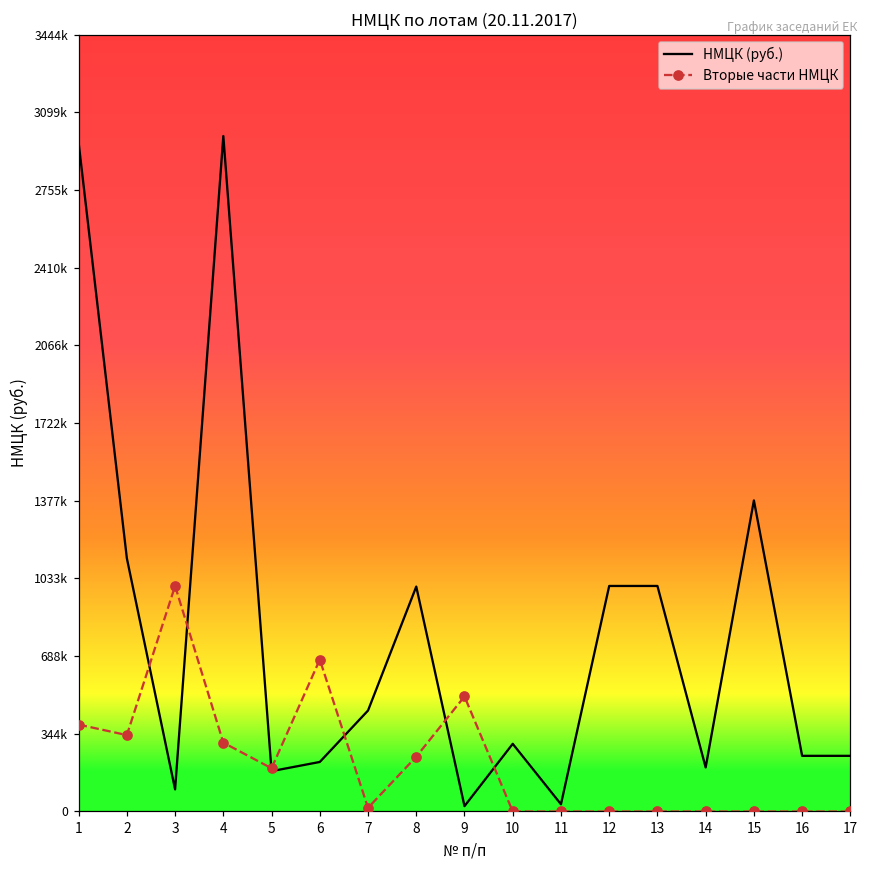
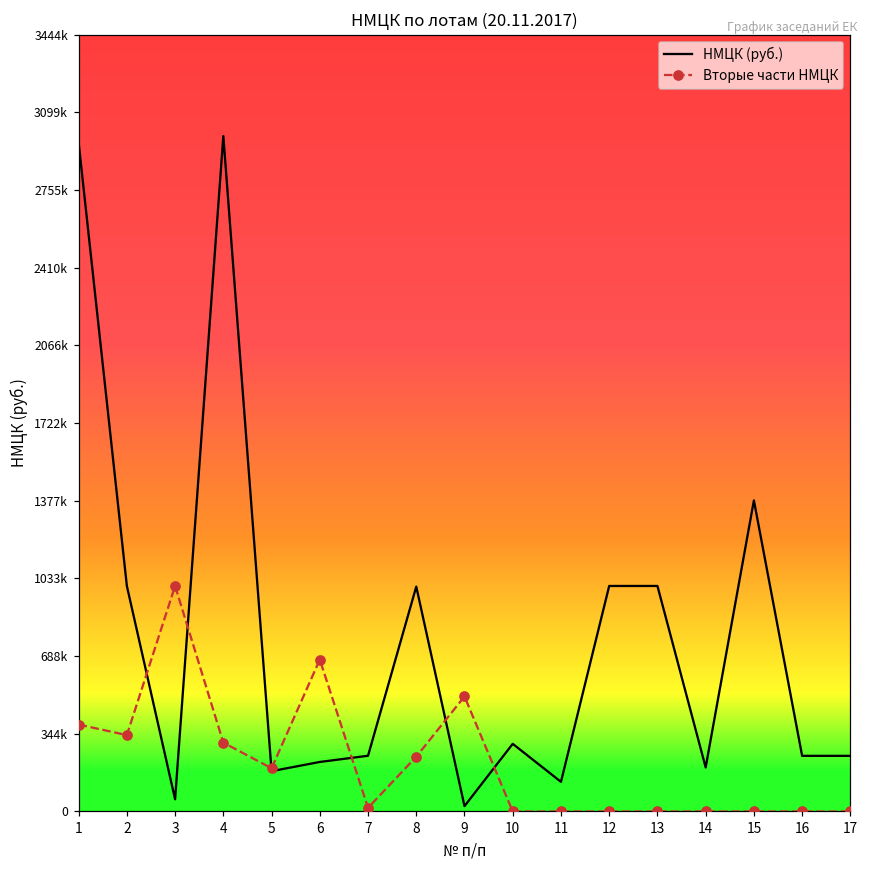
  {
    "НМЦК (руб.)": {
      "1": 2970000,
-     "2": 1120000,
-     "3": 100000,
+     "2": 1000000,
+     "3": 50000,
      "4": 2990000,
      "5": 180000,
      "6": 220000,
-     "7": 450000,
+     "7": 250000,
      "8": 1000000,
      "9": 20000,
      "10": 300000,
-     "11": 30000,
+     "11": 130000,
      "12": 1000000,
      "13": 1000000,
      "14": 200000,
      "15": 1380000,
      "16": 250000,
      "17": 250000
    },
    "Вторые части НМЦК": {
      "1": 390000,
      "2": 340000,
      "3": 1000000,
      "4": 310000,
      "5": 190000,
      "6": 670000,
      "7": 20000,
      "8": 240000,
      "9": 510000,
      "10": 0,
      "11": 0,
      "12": 0,
      "13": 0,
      "14": 0,
      "15": 0,
      "16": 0,
      "17": 0
    }
  }
